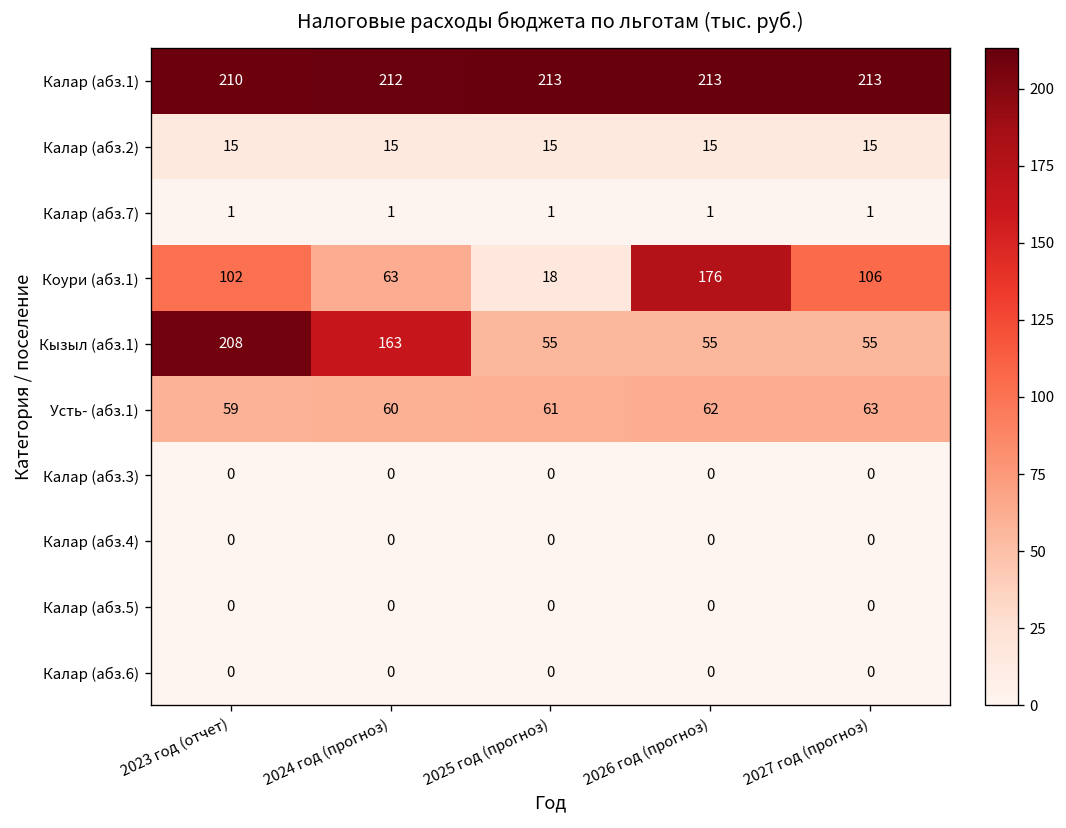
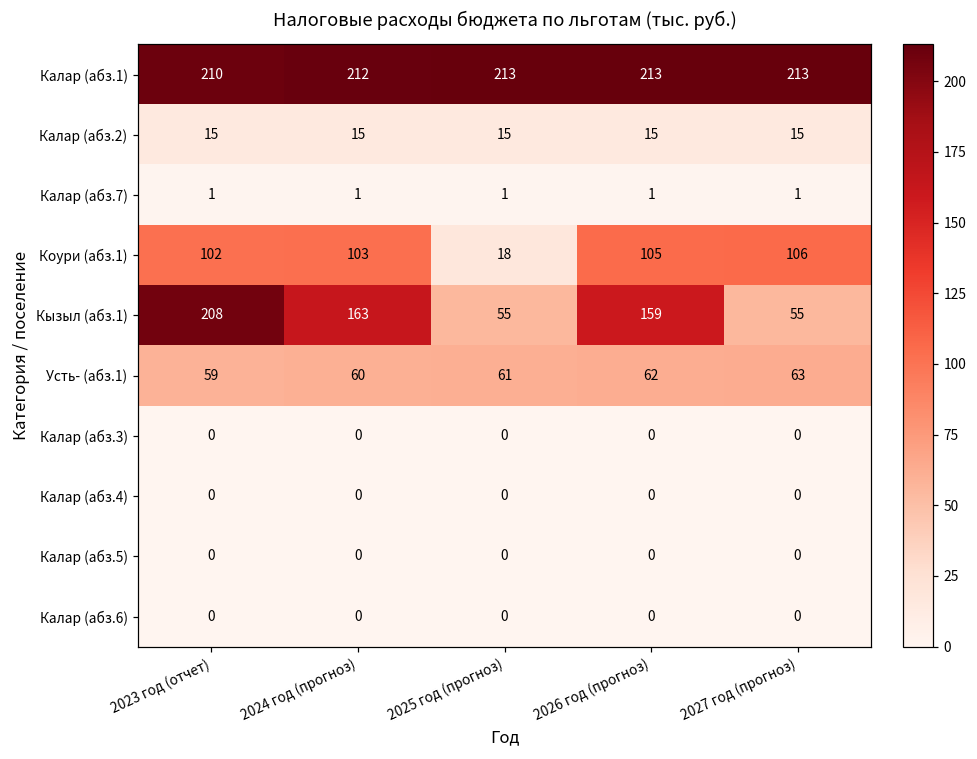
  {
    "Калар (абз.1)": {
      "2023 год (отчет)": 210,
      "2024 год (прогноз)": 212,
      "2025 год (прогноз)": 213,
      "2026 год (прогноз)": 213,
      "2027 год (прогноз)": 213
    },
    "Калар (абз.2)": {
      "2023 год (отчет)": 15,
      "2024 год (прогноз)": 15,
      "2025 год (прогноз)": 15,
      "2026 год (прогноз)": 15,
      "2027 год (прогноз)": 15
    },
    "Калар (абз.7)": {
      "2023 год (отчет)": 1,
      "2024 год (прогноз)": 1,
      "2025 год (прогноз)": 1,
      "2026 год (прогноз)": 1,
      "2027 год (прогноз)": 1
    },
    "Коури (абз.1)": {
      "2023 год (отчет)": 102,
-     "2024 год (прогноз)": 63,
+     "2024 год (прогноз)": 103,
      "2025 год (прогноз)": 18,
-     "2026 год (прогноз)": 176,
+     "2026 год (прогноз)": 105,
      "2027 год (прогноз)": 106
    },
    "Кызыл (абз.1)": {
      "2023 год (отчет)": 208,
      "2024 год (прогноз)": 163,
      "2025 год (прогноз)": 55,
-     "2026 год (прогноз)": 55,
+     "2026 год (прогноз)": 159,
      "2027 год (прогноз)": 55
    },
    "Усть- (абз.1)": {
      "2023 год (отчет)": 59,
      "2024 год (прогноз)": 60,
      "2025 год (прогноз)": 61,
      "2026 год (прогноз)": 62,
      "2027 год (прогноз)": 63
    },
    "Калар (абз.3)": {
      "2023 год (отчет)": 0,
      "2024 год (прогноз)": 0,
      "2025 год (прогноз)": 0,
      "2026 год (прогноз)": 0,
      "2027 год (прогноз)": 0
    },
    "Калар (абз.4)": {
      "2023 год (отчет)": 0,
      "2024 год (прогноз)": 0,
      "2025 год (прогноз)": 0,
      "2026 год (прогноз)": 0,
      "2027 год (прогноз)": 0
    },
    "Калар (абз.5)": {
      "2023 год (отчет)": 0,
      "2024 год (прогноз)": 0,
      "2025 год (прогноз)": 0,
      "2026 год (прогноз)": 0,
      "2027 год (прогноз)": 0
    },
    "Калар (абз.6)": {
      "2023 год (отчет)": 0,
      "2024 год (прогноз)": 0,
      "2025 год (прогноз)": 0,
      "2026 год (прогноз)": 0,
      "2027 год (прогноз)": 0
    }
  }
